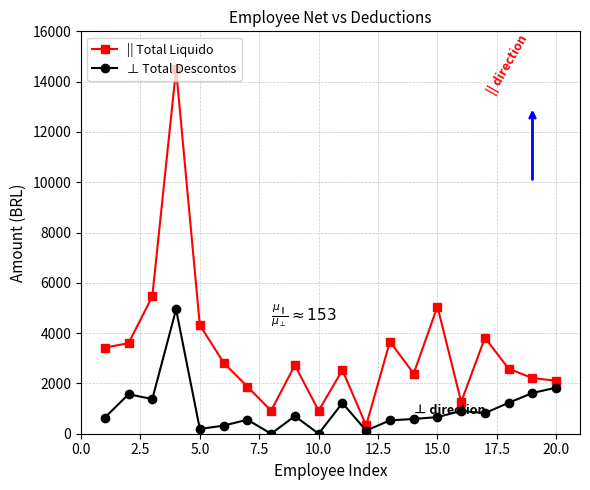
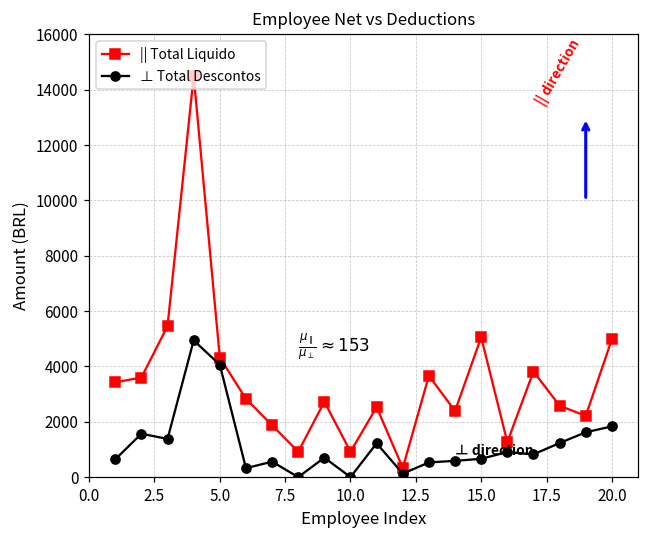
  {
    "|| Total Liquido": {
      "5.0": 4300,
      "10.0": 900,
      "15.0": 5100,
-     "20.0": 2100
+     "20.0": 5000
    },
    "⊥ Total Descontos": {
-     "5.0": 200,
+     "5.0": 4100,
      "10.0": 0,
      "15.0": 700,
      "20.0": 1800
    }
  }
